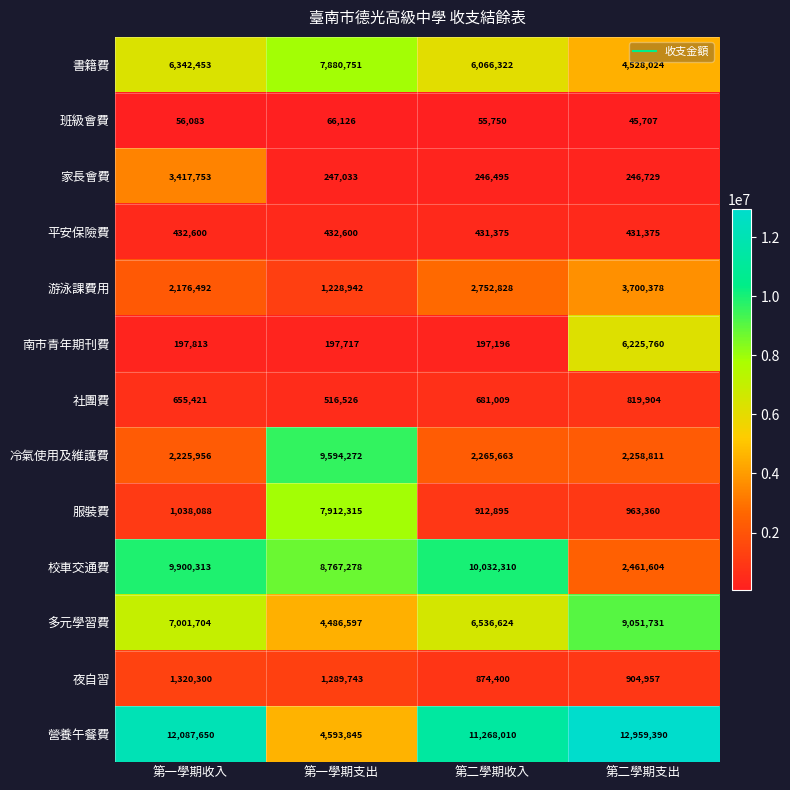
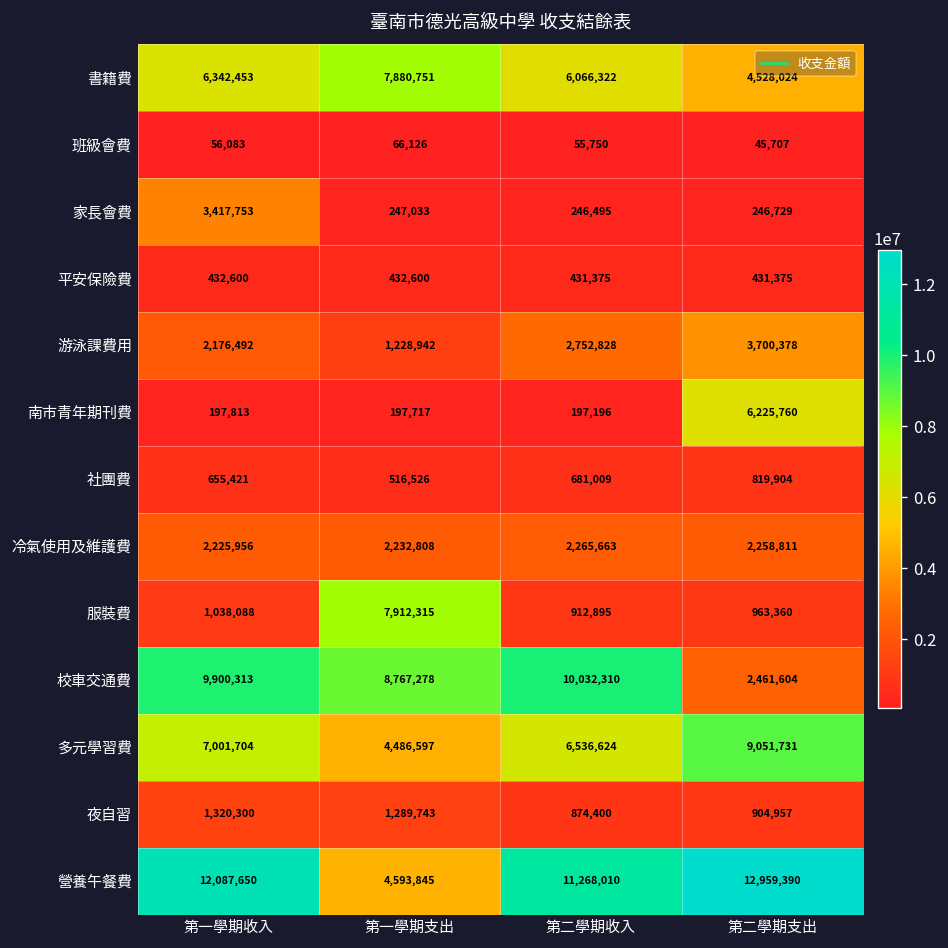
  {
    "書籍費": {
      "第一學期收入": "6,342,453",
      "第一學期支出": "7,880,751",
      "第二學期收入": "6,066,322"
    },
    "班級會費": {
      "第一學期收入": "56,083",
      "第一學期支出": "66,126",
      "第二學期收入": "55,750",
      "第二學期支出": "45,707"
    },
    "家長會費": {
      "第一學期收入": "3,417,753",
      "第一學期支出": "247,033",
      "第二學期收入": "246,495",
      "第二學期支出": "246,729"
    },
    "平安保險費": {
      "第一學期收入": "432,600",
      "第一學期支出": "432,600",
      "第二學期收入": "431,375",
      "第二學期支出": "431,375"
    },
    "游泳課費用": {
      "第一學期收入": "2,176,492",
      "第一學期支出": "1,228,942",
      "第二學期收入": "2,752,828",
      "第二學期支出": "3,700,378"
    },
    "南市青年期刊費": {
      "第一學期收入": "197,813",
      "第一學期支出": "197,717",
      "第二學期收入": "197,196",
      "第二學期支出": "6,225,760"
    },
    "社團費": {
      "第一學期收入": "655,421",
      "第一學期支出": "516,526",
      "第二學期收入": "681,009",
      "第二學期支出": "819,904"
    },
    "冷氣使用及維護費": {
      "第一學期收入": "2,225,956",
-     "第一學期支出": "9,594,272",
+     "第一學期支出": "2,232,808",
      "第二學期收入": "2,265,663",
      "第二學期支出": "2,258,811"
    },
    "服裝費": {
      "第一學期收入": "1,038,088",
      "第一學期支出": "7,912,315",
      "第二學期收入": "912,895",
      "第二學期支出": "963,360"
    },
    "校車交通費": {
      "第一學期收入": "9,900,313",
      "第一學期支出": "8,767,278",
      "第二學期收入": "10,032,310",
      "第二學期支出": "2,461,604"
    },
    "多元學習費": {
      "第一學期收入": "7,001,704",
      "第一學期支出": "4,486,597",
      "第二學期收入": "6,536,624",
      "第二學期支出": "9,051,731"
    },
    "夜自習": {
      "第一學期收入": "1,320,300",
      "第一學期支出": "1,289,743",
      "第二學期收入": "874,400",
      "第二學期支出": "904,957"
    },
    "營養午餐費": {
      "第一學期收入": "12,087,650",
      "第一學期支出": "4,593,845",
      "第二學期收入": "11,268,010",
      "第二學期支出": "12,959,390"
    }
  }
